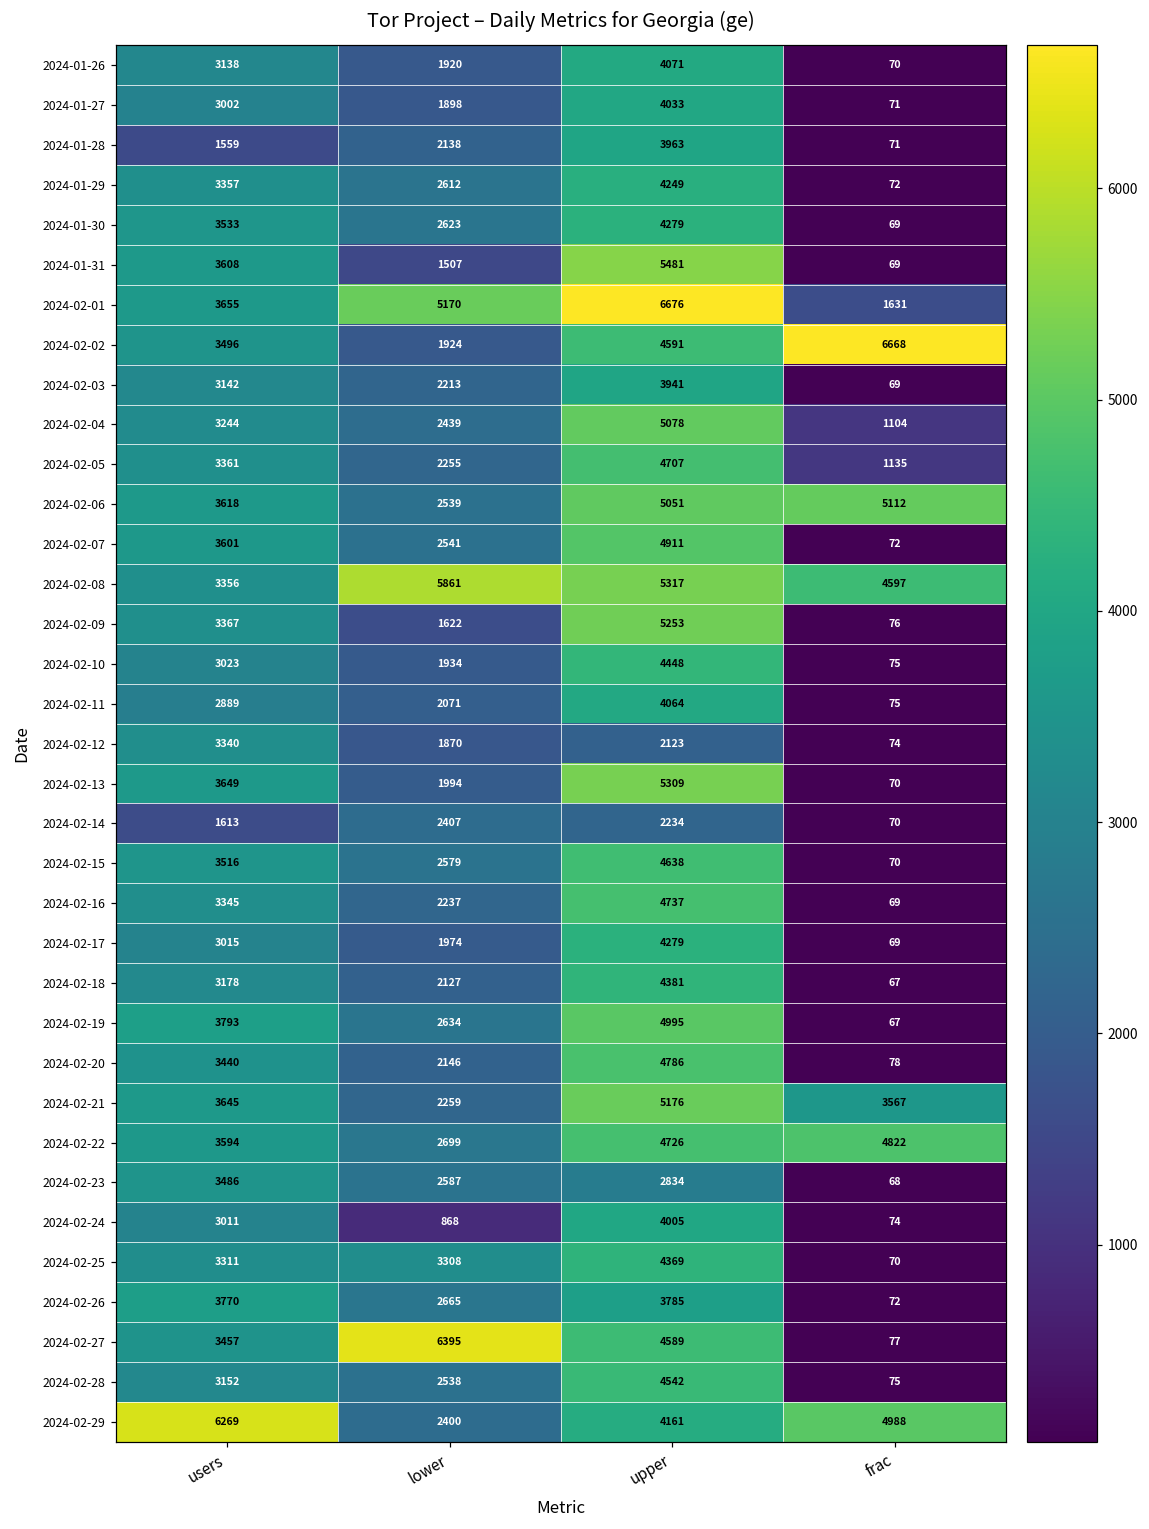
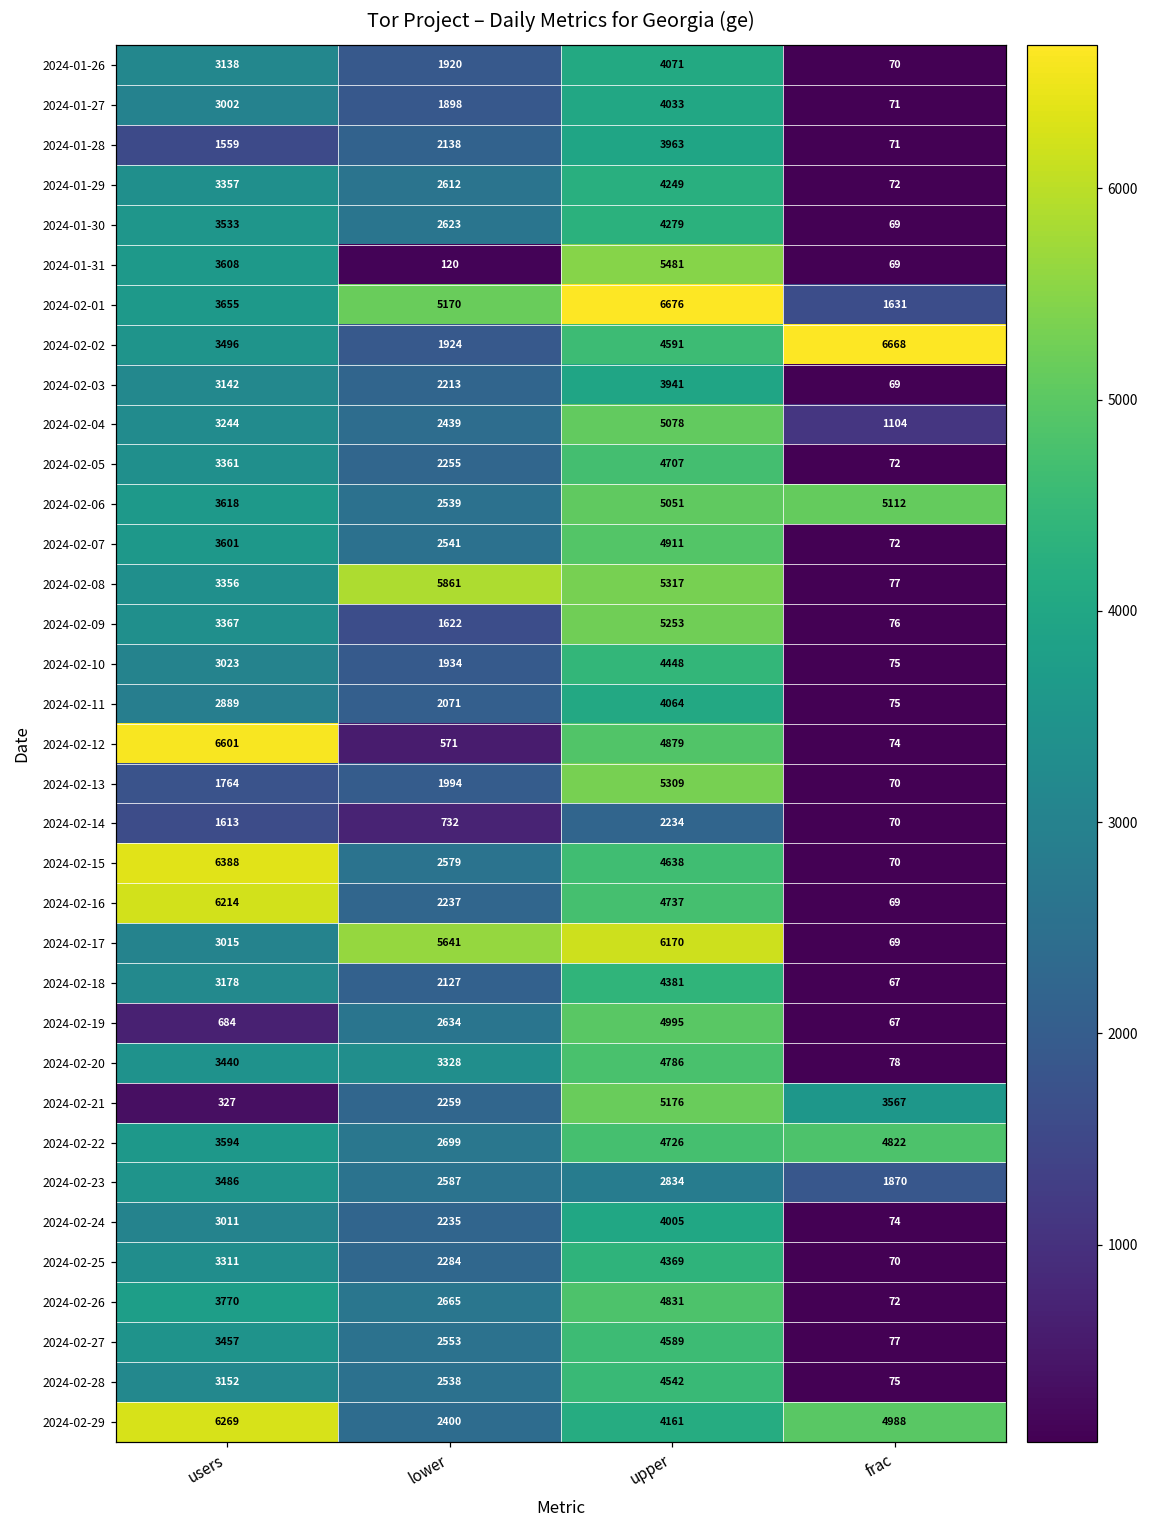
  {
    "2024-01-26": {
      "users": 3138,
      "lower": 1920,
      "upper": 4071,
      "frac": 70
    },
    "2024-01-27": {
      "users": 3002,
      "lower": 1898,
      "upper": 4033,
      "frac": 71
    },
    "2024-01-28": {
      "users": 1559,
      "lower": 2138,
      "upper": 3963,
      "frac": 71
    },
    "2024-01-29": {
      "users": 3357,
      "lower": 2612,
      "upper": 4249,
      "frac": 72
    },
    "2024-01-30": {
      "users": 3533,
      "lower": 2623,
      "upper": 4279,
      "frac": 69
    },
    "2024-01-31": {
      "users": 3608,
-     "lower": 1507,
+     "lower": 120,
      "upper": 5481,
      "frac": 69
    },
    "2024-02-01": {
      "users": 3655,
      "lower": 5170,
      "upper": 6676,
      "frac": 1631
    },
    "2024-02-02": {
      "users": 3496,
      "lower": 1924,
      "upper": 4591,
      "frac": 6668
    },
    "2024-02-03": {
      "users": 3142,
      "lower": 2213,
      "upper": 3941,
      "frac": 69
    },
    "2024-02-04": {
      "users": 3244,
      "lower": 2439,
      "upper": 5078,
      "frac": 1104
    },
    "2024-02-05": {
      "users": 3361,
      "lower": 2255,
      "upper": 4707,
-     "frac": 1135
+     "frac": 72
    },
    "2024-02-06": {
      "users": 3618,
      "lower": 2539,
      "upper": 5051,
      "frac": 5112
    },
    "2024-02-07": {
      "users": 3601,
      "lower": 2541,
      "upper": 4911,
      "frac": 72
    },
    "2024-02-08": {
      "users": 3356,
      "lower": 5861,
      "upper": 5317,
-     "frac": 4597
+     "frac": 77
    },
    "2024-02-09": {
      "users": 3367,
      "lower": 1622,
      "upper": 5253,
      "frac": 76
    },
    "2024-02-10": {
      "users": 3023,
      "lower": 1934,
      "upper": 4448,
      "frac": 75
    },
    "2024-02-11": {
      "users": 2889,
      "lower": 2071,
      "upper": 4064,
      "frac": 75
    },
    "2024-02-12": {
-     "users": 3340,
-     "lower": 1870,
-     "upper": 2123,
+     "users": 6601,
+     "lower": 571,
+     "upper": 4879,
      "frac": 74
    },
    "2024-02-13": {
-     "users": 3649,
+     "users": 1764,
      "lower": 1994,
      "upper": 5309,
      "frac": 70
    },
    "2024-02-14": {
      "users": 1613,
-     "lower": 2407,
+     "lower": 732,
      "upper": 2234,
      "frac": 70
    },
    "2024-02-15": {
-     "users": 3516,
+     "users": 6388,
      "lower": 2579,
      "upper": 4638,
      "frac": 70
    },
    "2024-02-16": {
-     "users": 3345,
+     "users": 6214,
      "lower": 2237,
      "upper": 4737,
      "frac": 69
    },
    "2024-02-17": {
      "users": 3015,
-     "lower": 1974,
-     "upper": 4279,
+     "lower": 5641,
+     "upper": 6170,
      "frac": 69
    },
    "2024-02-18": {
      "users": 3178,
      "lower": 2127,
      "upper": 4381,
      "frac": 67
    },
    "2024-02-19": {
-     "users": 3793,
+     "users": 684,
      "lower": 2634,
      "upper": 4995,
      "frac": 67
    },
    "2024-02-20": {
      "users": 3440,
-     "lower": 2146,
+     "lower": 3328,
      "upper": 4786,
      "frac": 78
    },
    "2024-02-21": {
-     "users": 3645,
+     "users": 327,
      "lower": 2259,
      "upper": 5176,
      "frac": 3567
    },
    "2024-02-22": {
      "users": 3594,
      "lower": 2699,
      "upper": 4726,
      "frac": 4822
    },
    "2024-02-23": {
      "users": 3486,
      "lower": 2587,
      "upper": 2834,
-     "frac": 68
+     "frac": 1870
    },
    "2024-02-24": {
      "users": 3011,
-     "lower": 868,
+     "lower": 2235,
      "upper": 4005,
      "frac": 74
    },
    "2024-02-25": {
      "users": 3311,
-     "lower": 3308,
+     "lower": 2284,
      "upper": 4369,
      "frac": 70
    },
    "2024-02-26": {
      "users": 3770,
      "lower": 2665,
-     "upper": 3785,
+     "upper": 4831,
      "frac": 72
    },
    "2024-02-27": {
      "users": 3457,
-     "lower": 6395,
+     "lower": 2553,
      "upper": 4589,
      "frac": 77
    },
    "2024-02-28": {
      "users": 3152,
      "lower": 2538,
      "upper": 4542,
      "frac": 75
    },
    "2024-02-29": {
      "users": 6269,
      "lower": 2400,
      "upper": 4161,
      "frac": 4988
    }
  }
